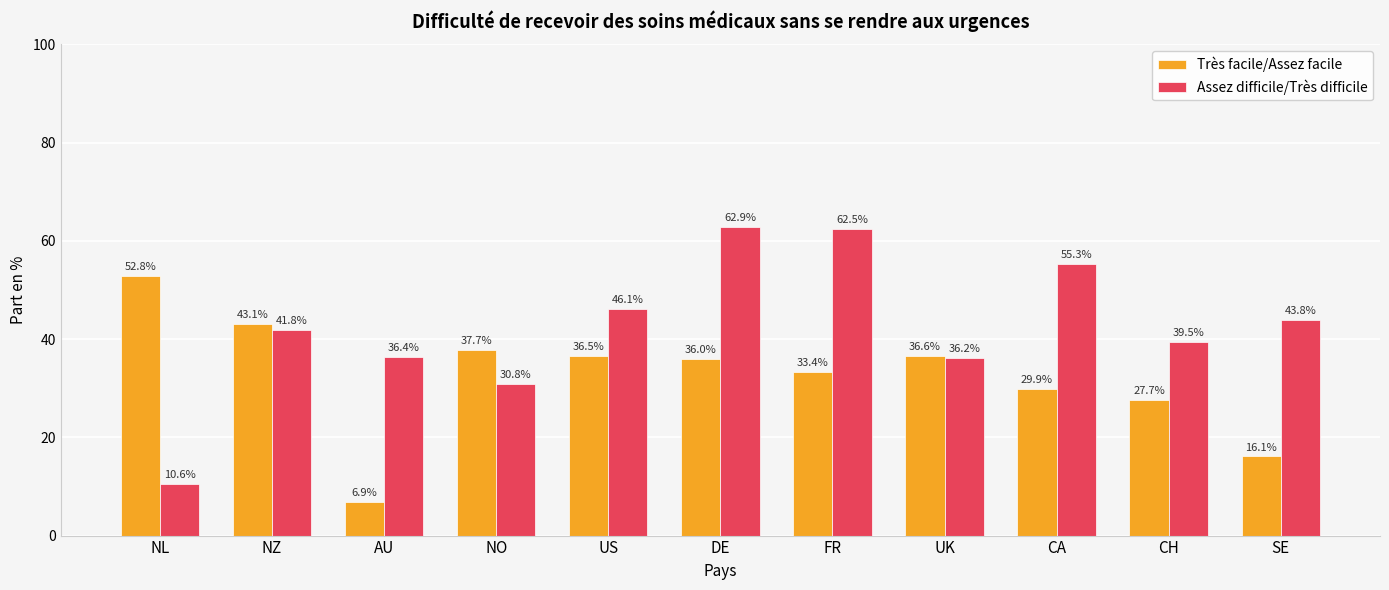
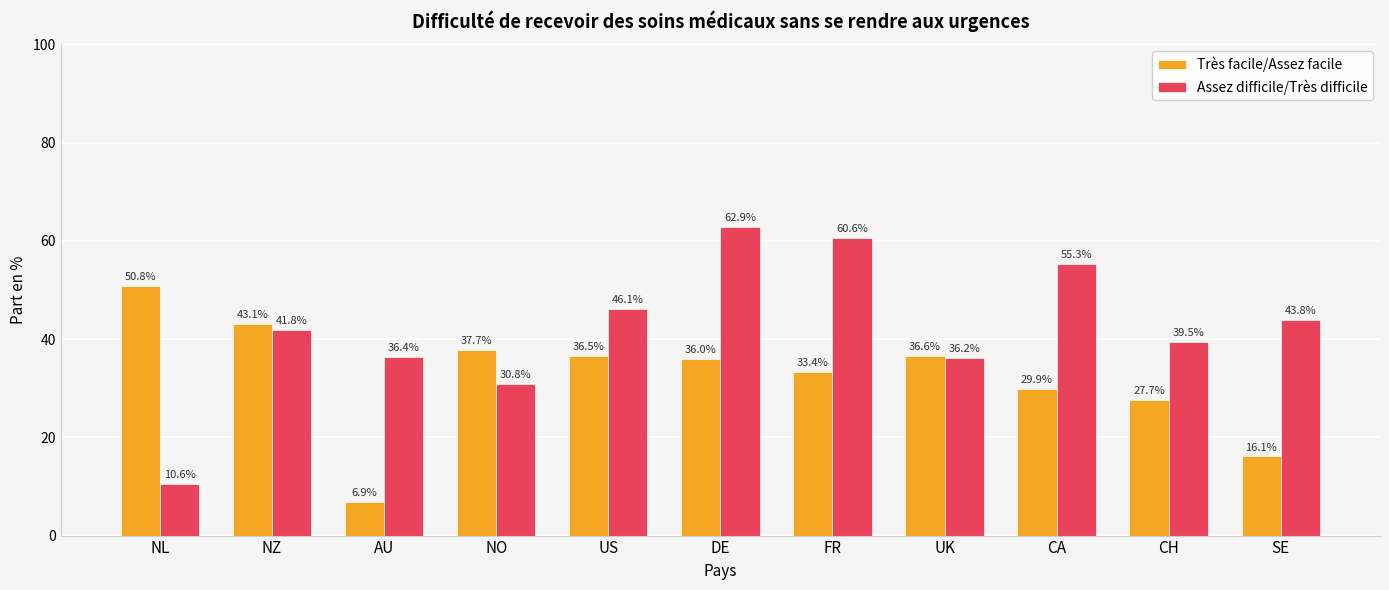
  {
    "Très facile/Assez facile": {
-     "NL": "52.8%",
+     "NL": "50.8%",
      "NZ": "43.1%",
      "AU": "6.9%",
      "NO": "37.7%",
      "US": "36.5%",
      "DE": "36.0%",
      "FR": "33.4%",
      "UK": "36.6%",
      "CA": "29.9%",
      "CH": "27.7%",
      "SE": "16.1%"
    },
    "Assez difficile/Très difficile": {
      "NL": "10.6%",
      "NZ": "41.8%",
      "AU": "36.4%",
      "NO": "30.8%",
      "US": "46.1%",
      "DE": "62.9%",
-     "FR": "62.5%",
+     "FR": "60.6%",
      "UK": "36.2%",
      "CA": "55.3%",
      "CH": "39.5%",
      "SE": "43.8%"
    }
  }
